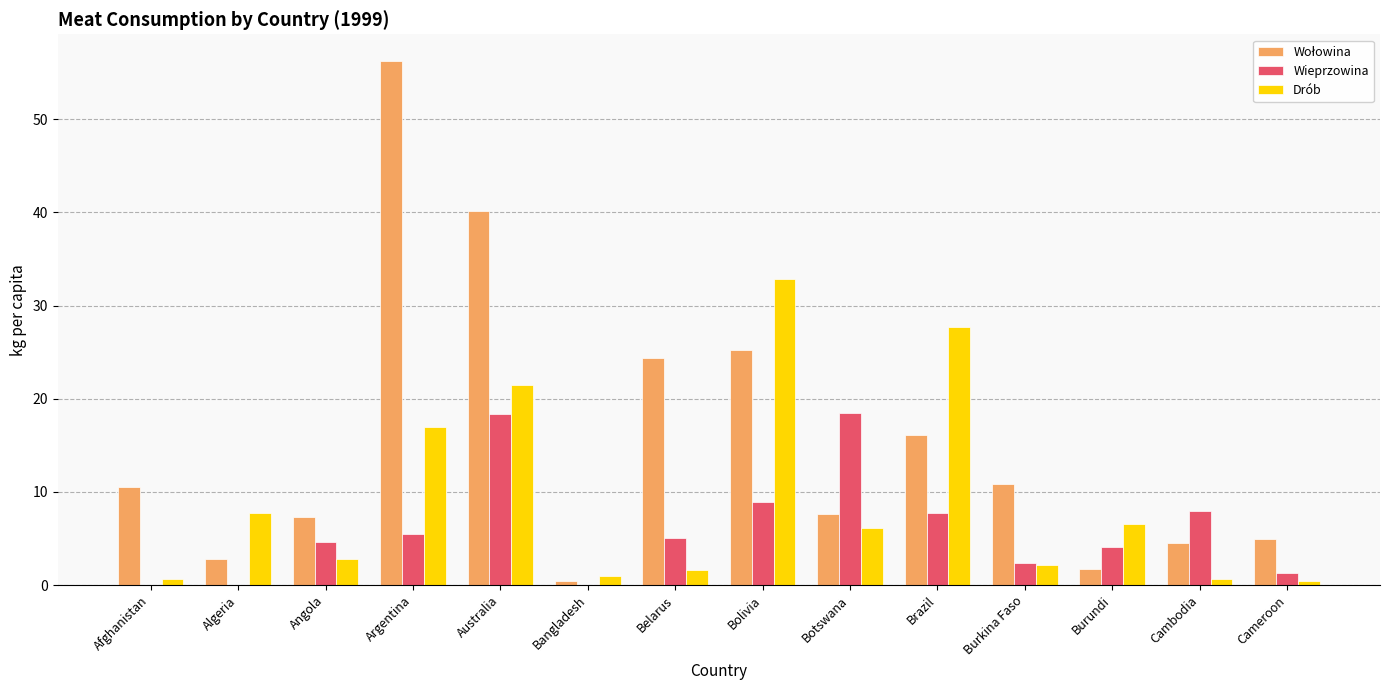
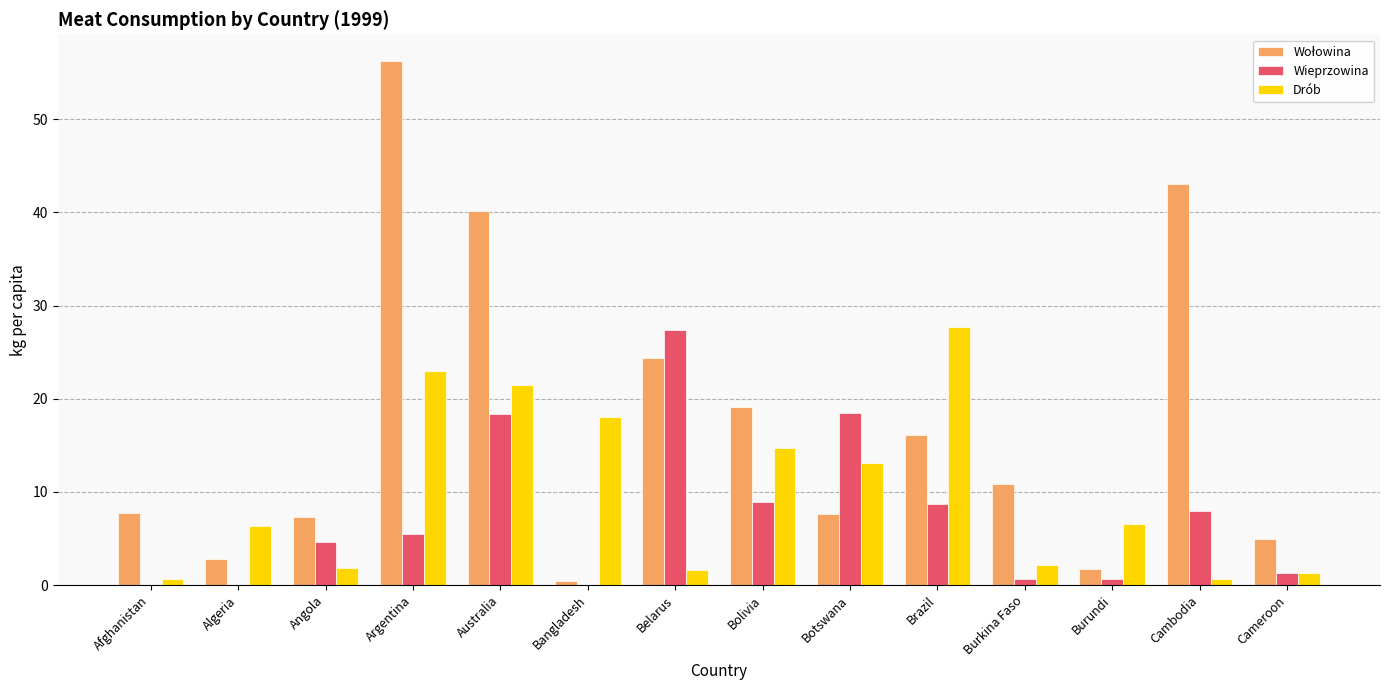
  {
    "Wołowina": {
-     "Afghanistan": 11,
+     "Afghanistan": 8,
      "Algeria": 3,
      "Angola": 7,
      "Argentina": 56,
      "Australia": 40,
      "Bangladesh": 0,
      "Belarus": 24,
-     "Bolivia": 25,
+     "Bolivia": 19,
      "Botswana": 8,
      "Brazil": 16,
      "Burkina Faso": 11,
      "Burundi": 2,
-     "Cambodia": 5,
+     "Cambodia": 43,
      "Cameroon": 5
    },
    "Wieprzowina": {
      "Afghanistan": 0,
      "Algeria": 0,
      "Angola": 5,
      "Argentina": 6,
      "Australia": 18,
      "Bangladesh": 0,
-     "Belarus": 5,
+     "Belarus": 27,
      "Bolivia": 9,
      "Botswana": 19,
-     "Brazil": 8,
-     "Burkina Faso": 2,
-     "Burundi": 4,
+     "Brazil": 9,
+     "Burkina Faso": 1,
+     "Burundi": 1,
      "Cambodia": 8,
      "Cameroon": 1
    },
    "Drób": {
      "Afghanistan": 1,
-     "Algeria": 8,
-     "Angola": 3,
-     "Argentina": 17,
+     "Algeria": 6,
+     "Angola": 2,
+     "Argentina": 23,
      "Australia": 22,
-     "Bangladesh": 1,
+     "Bangladesh": 18,
      "Belarus": 2,
-     "Bolivia": 33,
-     "Botswana": 6,
+     "Bolivia": 15,
+     "Botswana": 13,
      "Brazil": 28,
      "Burkina Faso": 2,
      "Burundi": 7,
      "Cambodia": 1,
-     "Cameroon": 0
+     "Cameroon": 1
    }
  }
